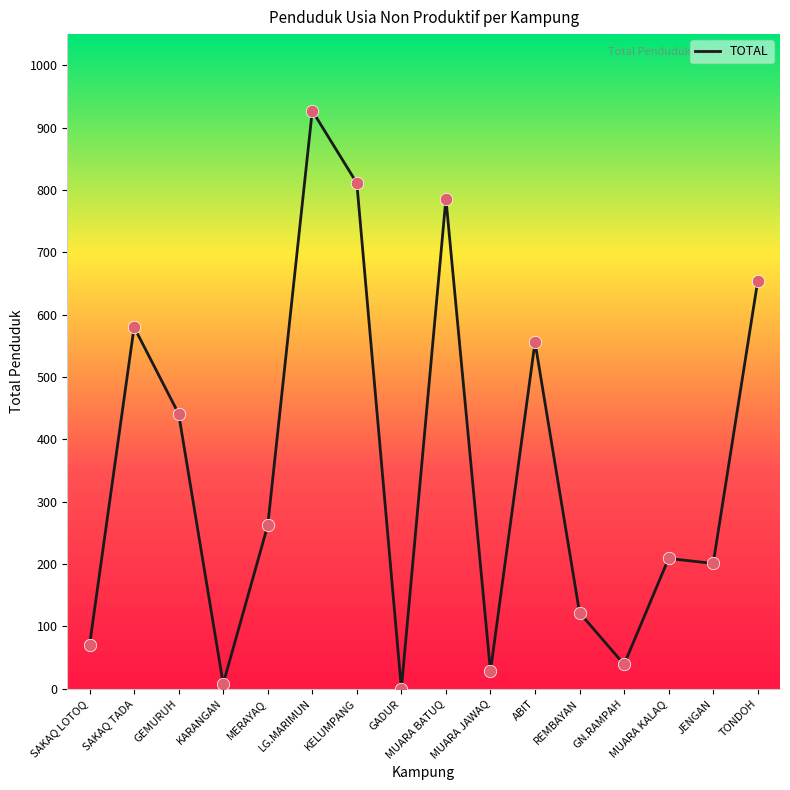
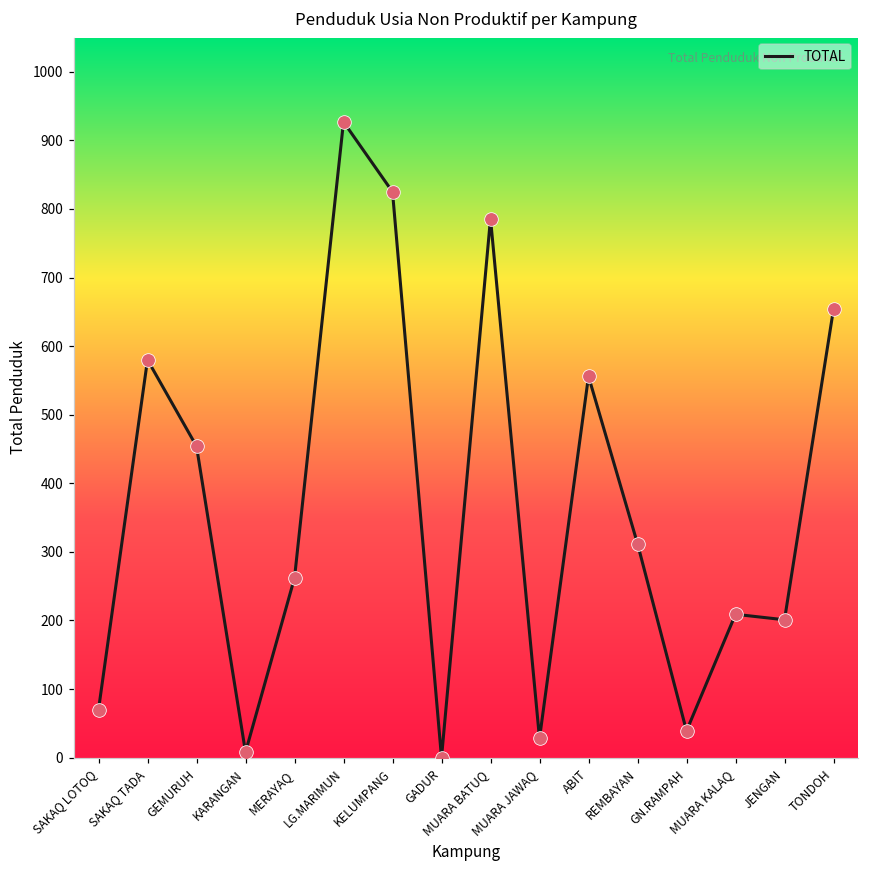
  {
    "SAKAQ LOTOQ": 70,
    "SAKAQ TADA": 580,
-   "GEMURUH": 440,
+   "GEMURUH": 450,
    "KARANGAN": 10,
    "MERAYAQ": 260,
    "LG.MARIMUN": 930,
-   "KELUMPANG": 810,
+   "KELUMPANG": 830,
    "GADUR": 0,
    "MUARA BATUQ": 790,
    "MUARA JAWAQ": 30,
    "ABIT": 560,
-   "REMBAYAN": 120,
+   "REMBAYAN": 310,
    "GN.RAMPAH": 40,
    "MUARA KALAQ": 210,
    "JENGAN": 200,
    "TONDOH": 650
  }
